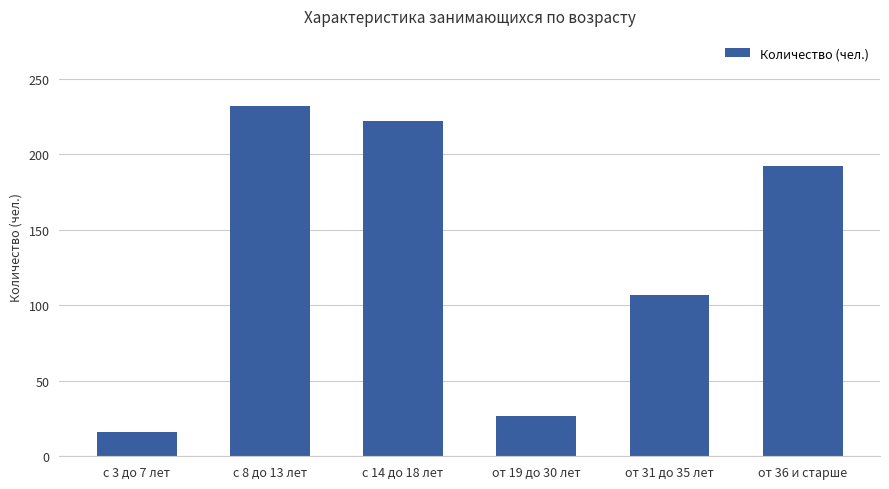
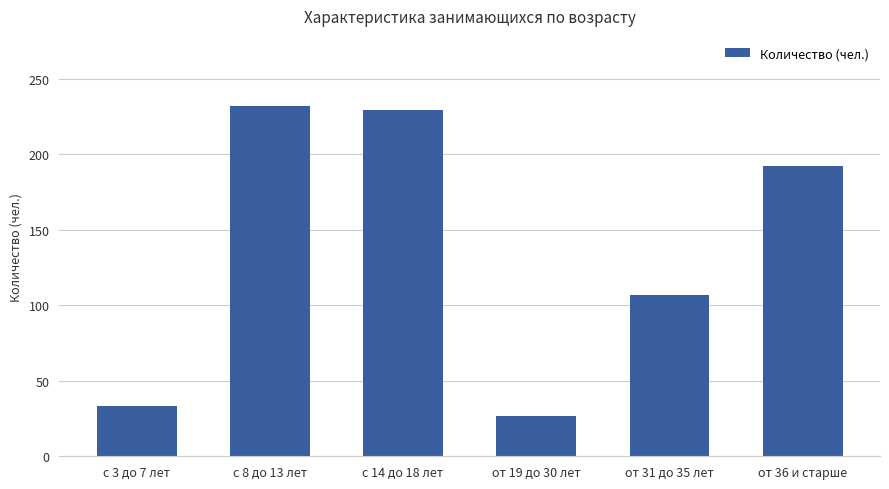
  {
-   "с 3 до 7 лет": 16,
+   "с 3 до 7 лет": 33,
    "с 8 до 13 лет": 232,
-   "с 14 до 18 лет": 222,
+   "с 14 до 18 лет": 229,
    "от 19 до 30 лет": 27,
    "от 31 до 35 лет": 107,
    "от 36 и старше": 192
  }
